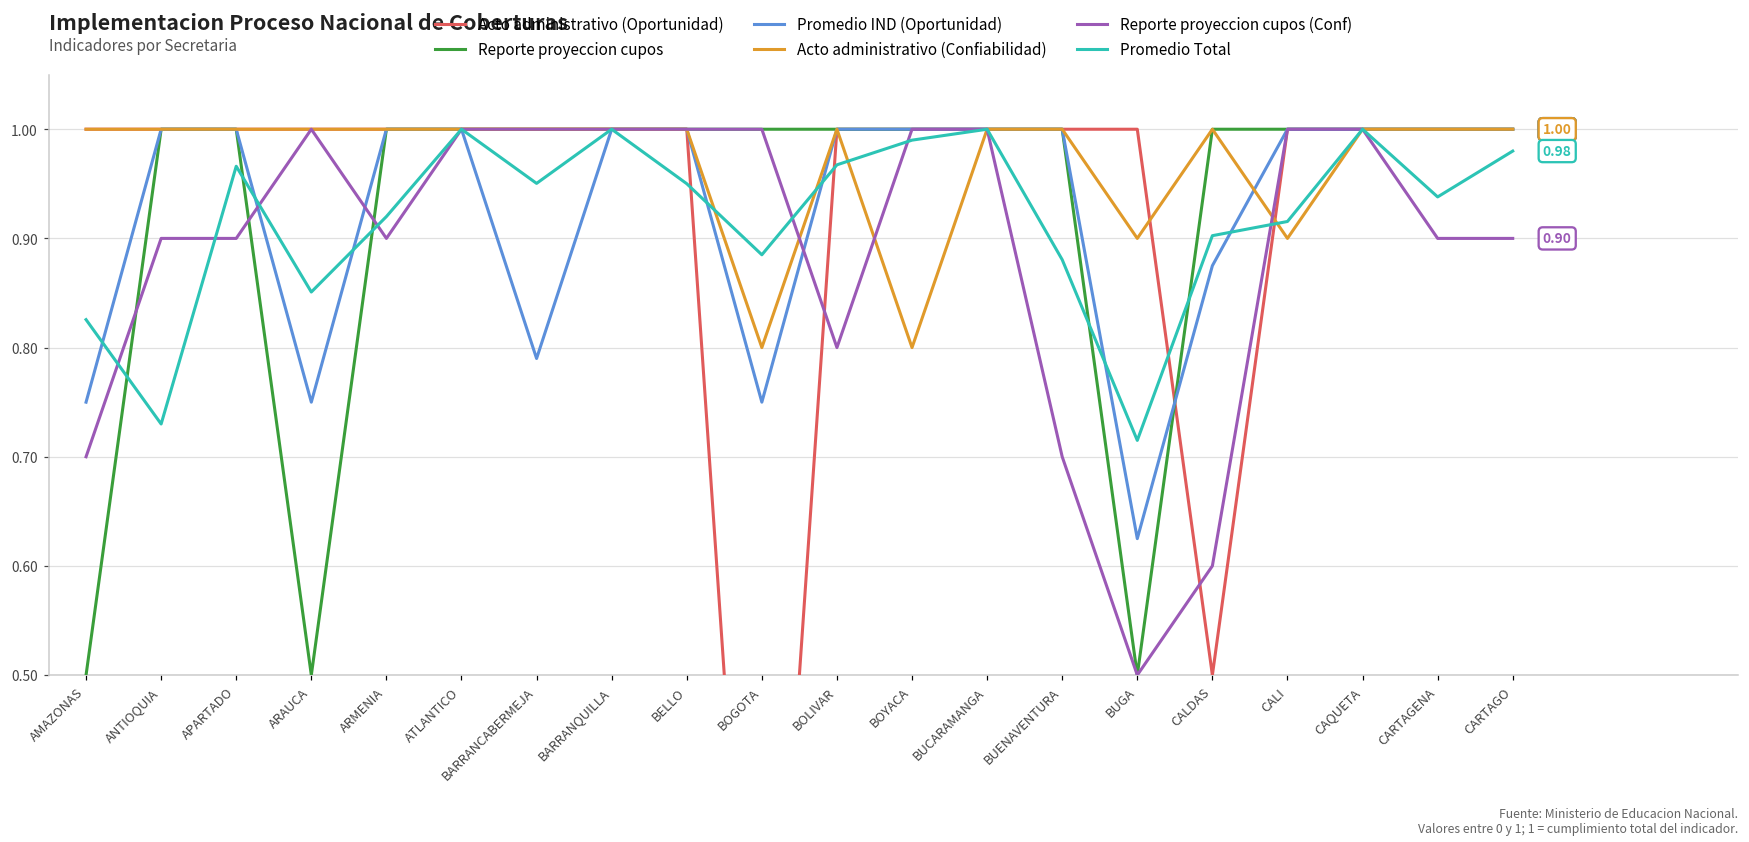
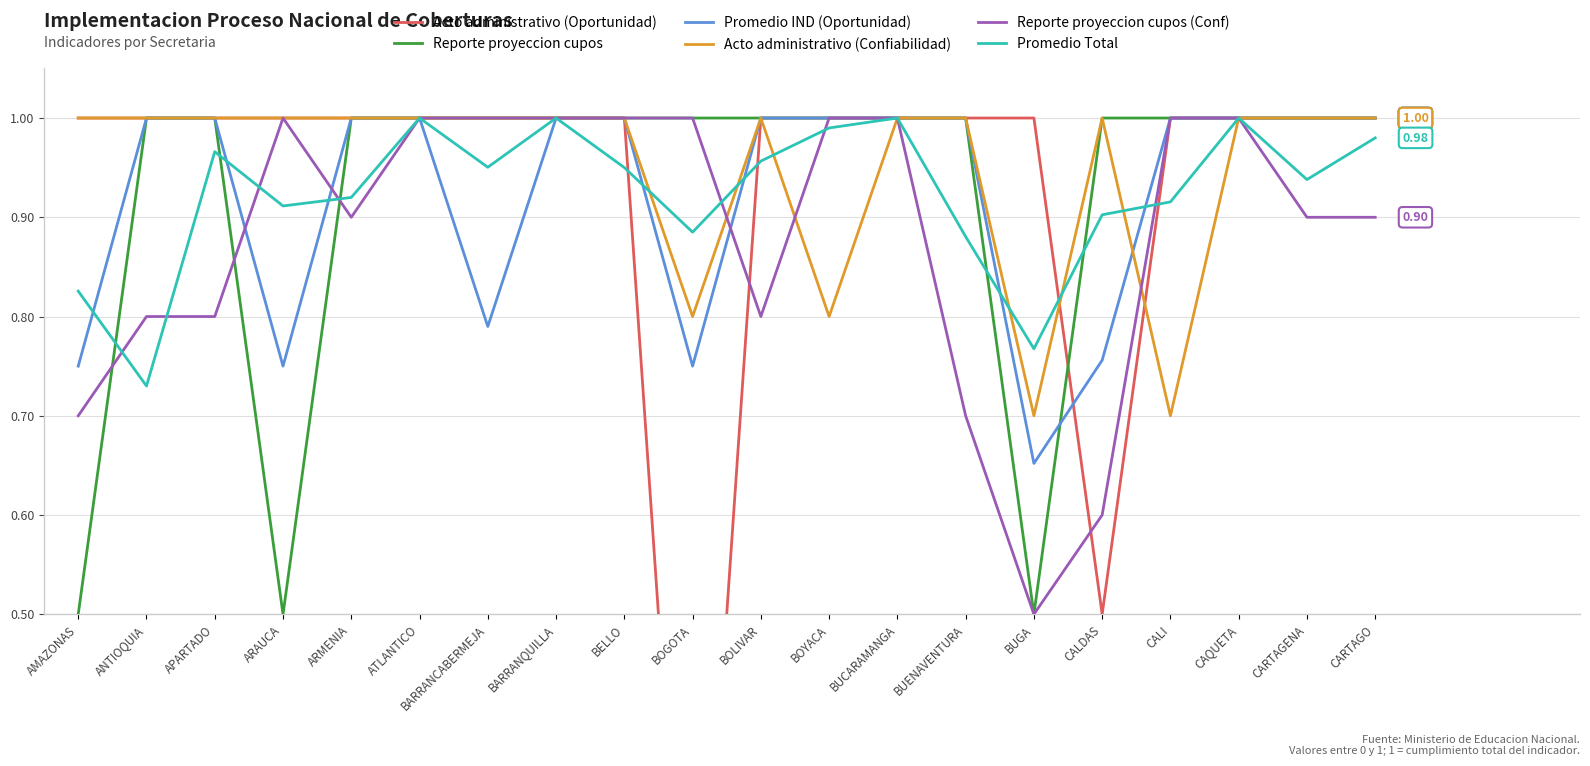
  {
    "Acto administrativo (Oportunidad)": {
      "BUGA": 1.00,
      "CALDAS": 0.50
    },
    "Reporte proyeccion cupos": {
      "AMAZONAS": 0.50,
      "ARAUCA": 0.50
    },
    "Promedio IND (Oportunidad)": {
      "AMAZONAS": 0.75,
      "ARAUCA": 0.75,
      "BARRANCABERMEJA": 0.79,
      "BOGOTA": 0.75,
-     "BUGA": 0.63,
-     "CALDAS": 0.88
+     "BUGA": 0.65,
+     "CALDAS": 0.76
    },
    "Acto administrativo (Confiabilidad)": {
      "BOGOTA": 0.8,
      "BOYACA": 0.8,
-     "BUGA": 0.9,
-     "CALI": 0.9
+     "BUGA": 0.7,
+     "CALI": 0.7
    },
    "Reporte proyeccion cupos (Conf)": {
      "AMAZONAS": 0.7,
-     "ANTIOQUIA": 0.9,
-     "APARTADO": 0.9,
+     "ANTIOQUIA": 0.8,
+     "APARTADO": 0.8,
      "ARMENIA": 0.9,
      "BOLIVAR": 0.8,
      "BUENAVENTURA": 0.7,
      "CALDAS": 0.6,
      "CARTAGENA": 0.9,
      "CARTAGO": 0.9
    },
    "Promedio Total": {
      "AMAZONAS": 0.83,
      "ANTIOQUIA": 0.73,
      "APARTADO": 0.97,
-     "ARAUCA": 0.85,
+     "ARAUCA": 0.91,
      "ARMENIA": 0.92,
      "BARRANCABERMEJA": 0.95,
      "BELLO": 0.95,
      "BOGOTA": 0.89,
-     "BOLIVAR": 0.97,
+     "BOLIVAR": 0.96,
      "BOYACA": 0.99,
      "BUENAVENTURA": 0.88,
-     "BUGA": 0.72,
+     "BUGA": 0.77,
      "CALDAS": 0.90,
      "CALI": 0.92,
      "CARTAGENA": 0.94,
      "CARTAGO": 0.98
    }
  }
